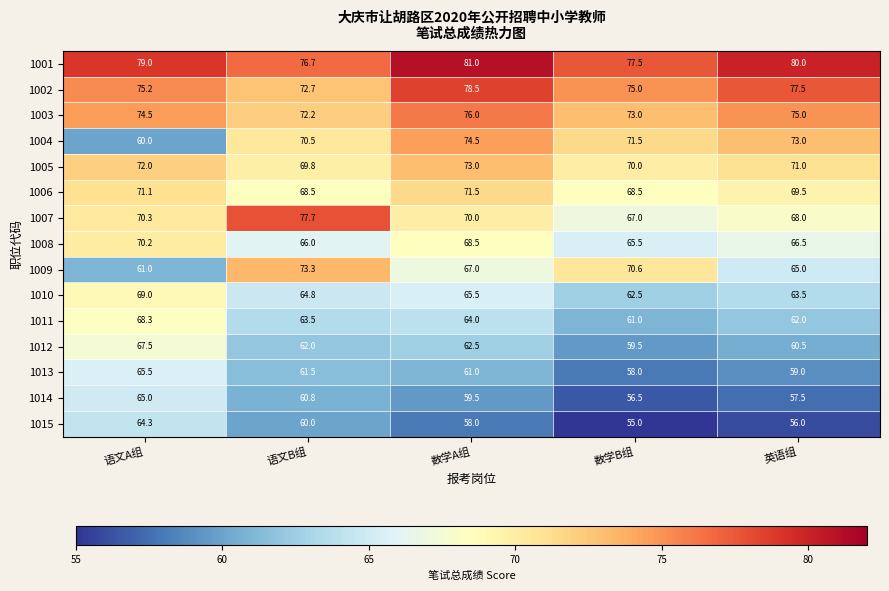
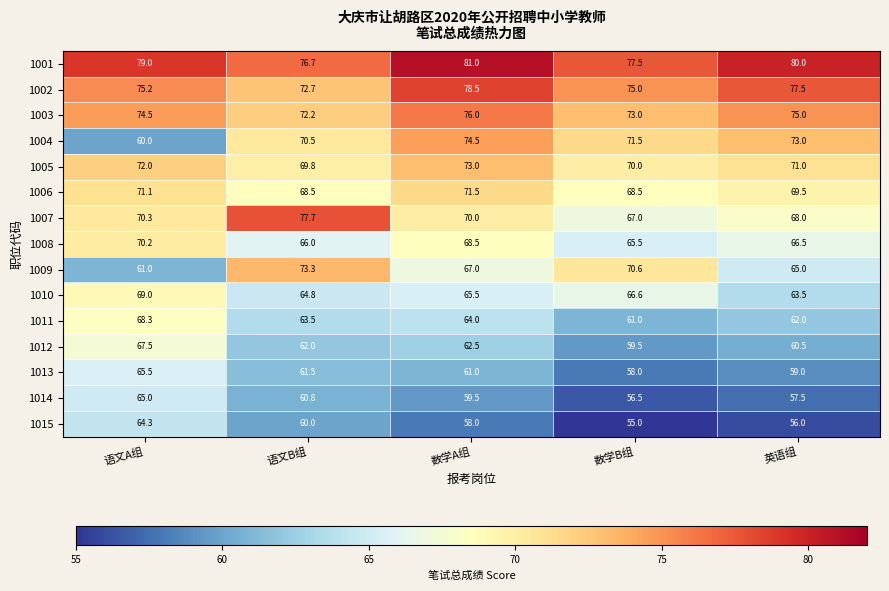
  {
    "1001": {
      "语文A组": 79.0,
      "语文B组": 76.7,
      "数学A组": 81.0,
      "数学B组": 77.5,
      "英语组": 80.0
    },
    "1002": {
      "语文A组": 75.2,
      "语文B组": 72.7,
      "数学A组": 78.5,
      "数学B组": 75.0,
      "英语组": 77.5
    },
    "1003": {
      "语文A组": 74.5,
      "语文B组": 72.2,
      "数学A组": 76.0,
      "数学B组": 73.0,
      "英语组": 75.0
    },
    "1004": {
      "语文A组": 60.0,
      "语文B组": 70.5,
      "数学A组": 74.5,
      "数学B组": 71.5,
      "英语组": 73.0
    },
    "1005": {
      "语文A组": 72.0,
      "语文B组": 69.8,
      "数学A组": 73.0,
      "数学B组": 70.0,
      "英语组": 71.0
    },
    "1006": {
      "语文A组": 71.1,
      "语文B组": 68.5,
      "数学A组": 71.5,
      "数学B组": 68.5,
      "英语组": 69.5
    },
    "1007": {
      "语文A组": 70.3,
      "语文B组": 77.7,
      "数学A组": 70.0,
      "数学B组": 67.0,
      "英语组": 68.0
    },
    "1008": {
      "语文A组": 70.2,
      "语文B组": 66.0,
      "数学A组": 68.5,
      "数学B组": 65.5,
      "英语组": 66.5
    },
    "1009": {
      "语文A组": 61.0,
      "语文B组": 73.3,
      "数学A组": 67.0,
      "数学B组": 70.6,
      "英语组": 65.0
    },
    "1010": {
      "语文A组": 69.0,
      "语文B组": 64.8,
      "数学A组": 65.5,
-     "数学B组": 62.5,
+     "数学B组": 66.6,
      "英语组": 63.5
    },
    "1011": {
      "语文A组": 68.3,
      "语文B组": 63.5,
      "数学A组": 64.0,
      "数学B组": 61.0,
      "英语组": 62.0
    },
    "1012": {
      "语文A组": 67.5,
      "语文B组": 62.0,
      "数学A组": 62.5,
      "数学B组": 59.5,
      "英语组": 60.5
    },
    "1013": {
      "语文A组": 65.5,
      "语文B组": 61.5,
      "数学A组": 61.0,
      "数学B组": 58.0,
      "英语组": 59.0
    },
    "1014": {
      "语文A组": 65.0,
      "语文B组": 60.8,
      "数学A组": 59.5,
      "数学B组": 56.5,
      "英语组": 57.5
    },
    "1015": {
      "语文A组": 64.3,
      "语文B组": 60.0,
      "数学A组": 58.0,
      "数学B组": 55.0,
      "英语组": 56.0
    }
  }
